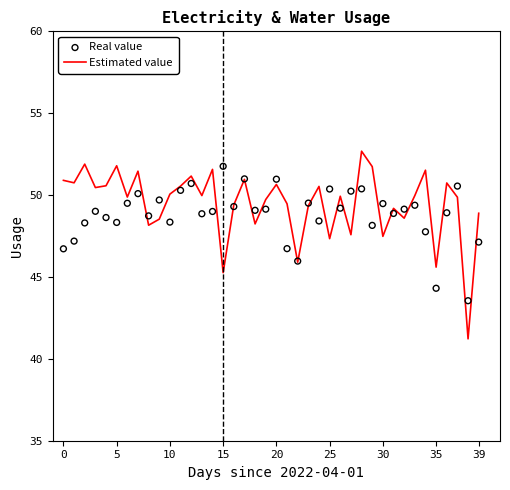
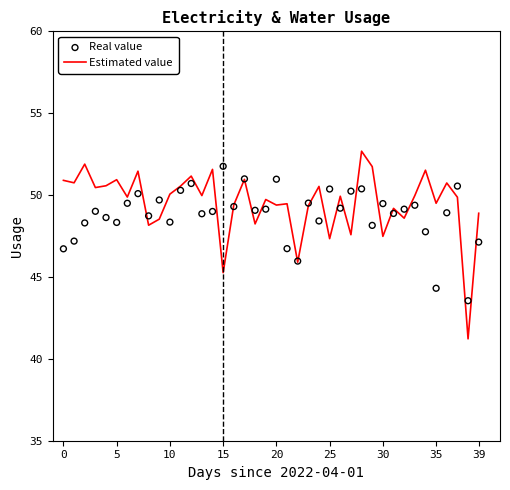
  {
    "Estimated value": {
      "0": 50.9,
-     "5": 51.8,
+     "5": 50.9,
      "10": 50.1,
      "15": 45.3,
-     "20": 50.7,
+     "20": 49.4,
      "25": 47.3,
      "30": 47.5,
-     "35": 45.6,
+     "35": 49.5,
      "39": 48.9
    }
  }
